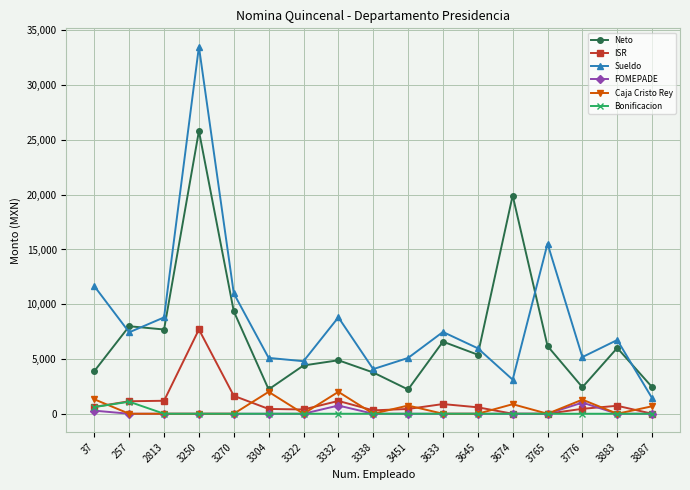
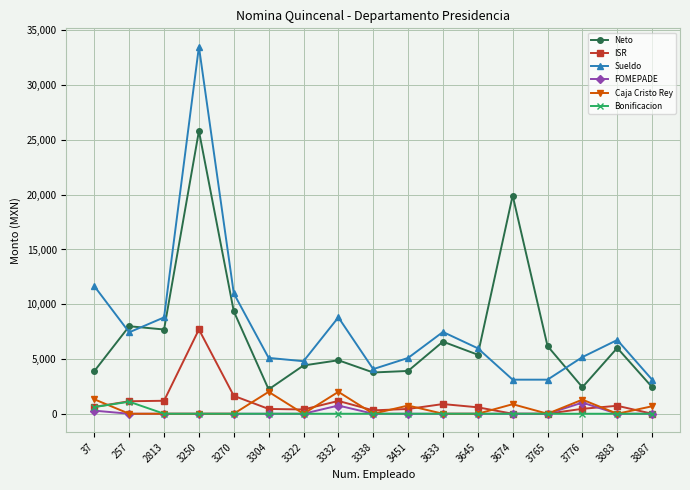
  {
    "Neto": {
      "37": "3,900",
      "257": "8,000",
      "2813": "7,700",
      "3250": "25,800",
      "3270": "9,400",
      "3322": "4,400",
      "3332": "4,900",
      "3338": "3,800",
-     "3451": "2,200",
+     "3451": "3,900",
      "3633": "6,600",
      "3645": "5,400",
      "3674": "19,900",
      "3765": "6,200",
      "3776": "2,400",
      "3883": "6,000",
      "3887": "2,400"
    },
    "Sueldo": {
      "37": "11,700",
      "257": "7,400",
      "2813": "8,800",
      "3250": "33,500",
      "3270": "11,000",
      "3304": "5,100",
      "3322": "4,800",
      "3332": "8,800",
      "3338": "4,100",
      "3451": "5,100",
      "3633": "7,500",
      "3645": "6,000",
      "3674": "3,100",
-     "3765": "15,500",
+     "3765": "3,100",
      "3776": "5,200",
      "3883": "6,700",
-     "3887": "1,400"
+     "3887": "3,100"
    },
    "FOMEPADE": {
      "37": "300",
      "3332": "700",
      "3776": "1,000"
    },
    "Bonificacion": {
      "3332": "0",
      "3776": "0"
    }
  }
